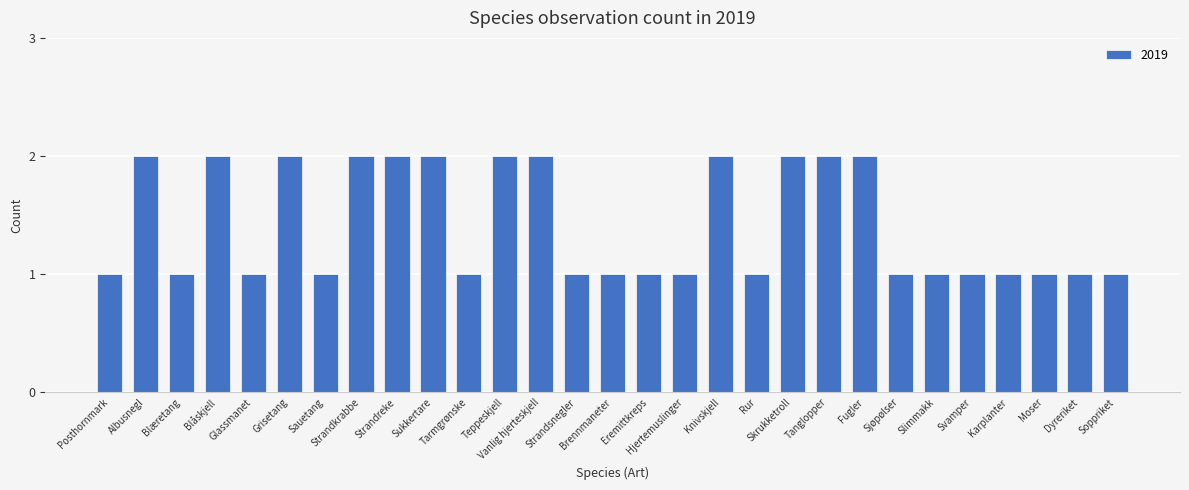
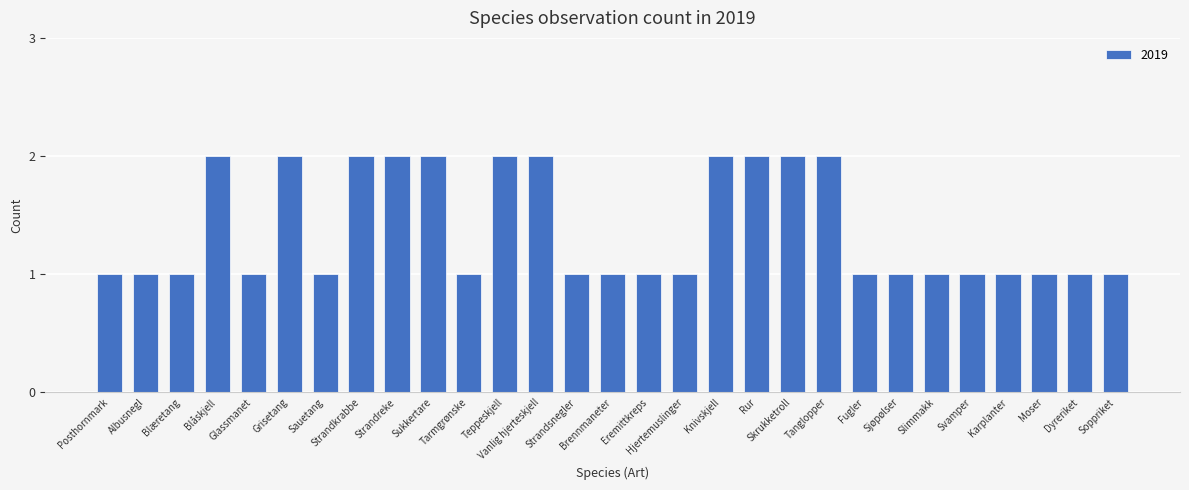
  {
    "Posthornmark": 1,
-   "Albusnegl": 2,
+   "Albusnegl": 1,
    "Blæretang": 1,
    "Blåskjell": 2,
    "Glassmanet": 1,
    "Grisetang": 2,
    "Sauetang": 1,
    "Strandkrabbe": 2,
    "Strandreke": 2,
    "Sukkertare": 2,
    "Tarmgrønske": 1,
    "Teppeskjell": 2,
    "Vanlig hjerteskjell": 2,
    "Strandsnegler": 1,
    "Brennmaneter": 1,
    "Eremittkreps": 1,
    "Hjertemuslinger": 1,
    "Knivskjell": 2,
-   "Rur": 1,
+   "Rur": 2,
    "Skrukketroll": 2,
    "Tanglopper": 2,
-   "Fugler": 2,
+   "Fugler": 1,
    "Sjøpølser": 1,
    "Slimmakk": 1,
    "Svamper": 1,
    "Karplanter": 1,
    "Moser": 1,
    "Dyreriket": 1,
    "Soppriket": 1
  }
